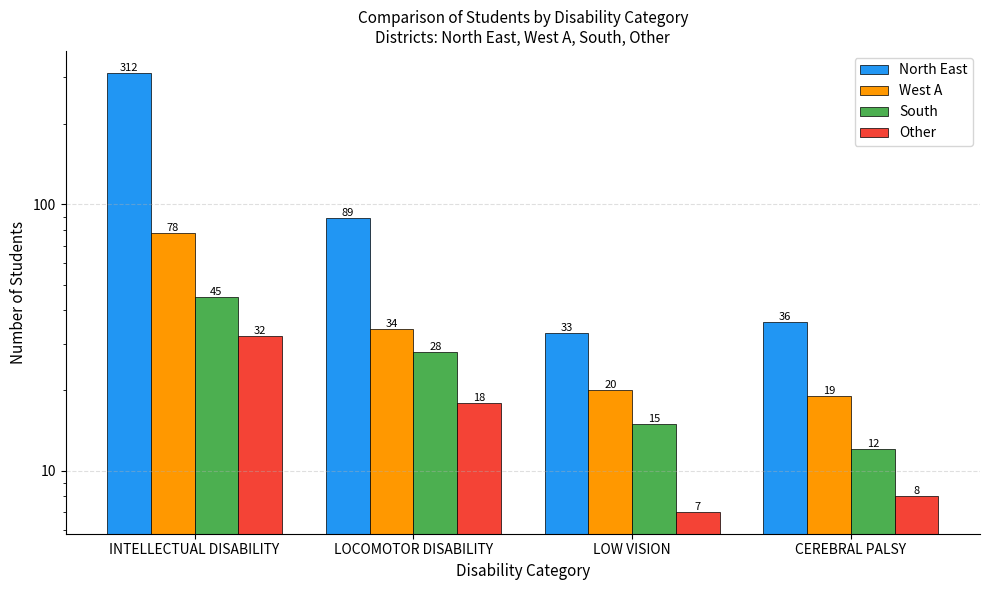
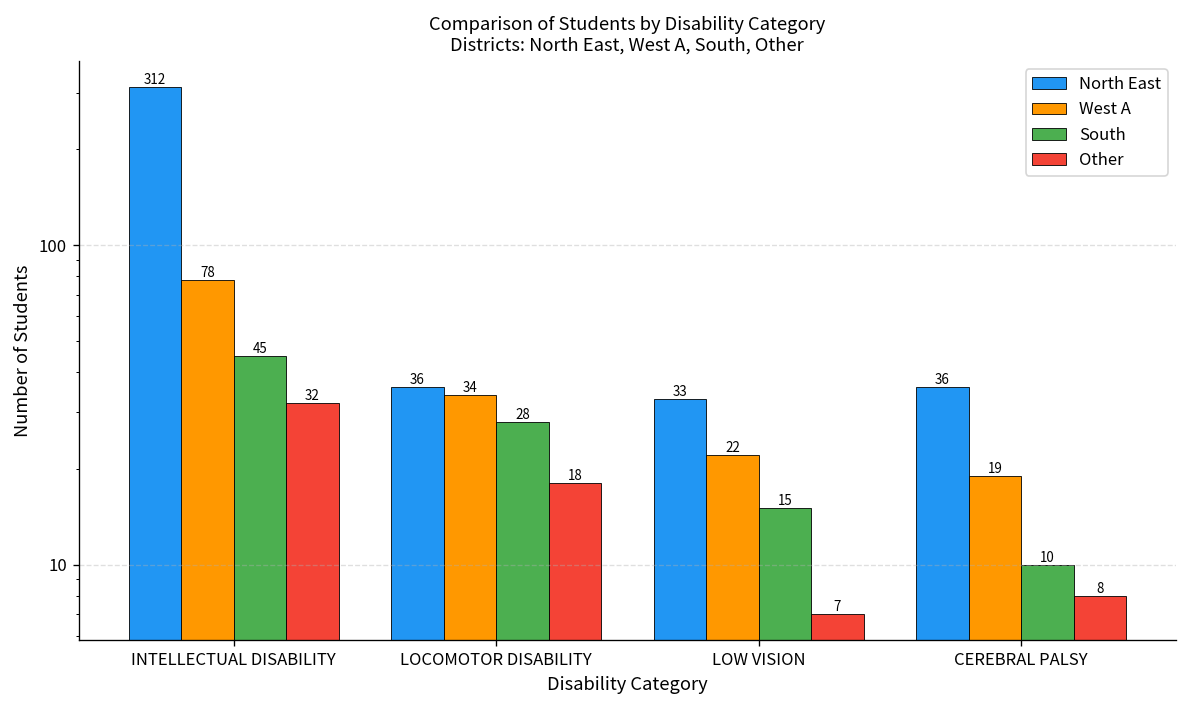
  {
    "North East": {
      "INTELLECTUAL DISABILITY": 312,
-     "LOCOMOTOR DISABILITY": 89,
+     "LOCOMOTOR DISABILITY": 36,
      "LOW VISION": 33,
      "CEREBRAL PALSY": 36
    },
    "West A": {
      "INTELLECTUAL DISABILITY": 78,
      "LOCOMOTOR DISABILITY": 34,
-     "LOW VISION": 20,
+     "LOW VISION": 22,
      "CEREBRAL PALSY": 19
    },
    "South": {
      "INTELLECTUAL DISABILITY": 45,
      "LOCOMOTOR DISABILITY": 28,
      "LOW VISION": 15,
-     "CEREBRAL PALSY": 12
+     "CEREBRAL PALSY": 10
    },
    "Other": {
      "INTELLECTUAL DISABILITY": 32,
      "LOCOMOTOR DISABILITY": 18,
      "LOW VISION": 7,
      "CEREBRAL PALSY": 8
    }
  }
